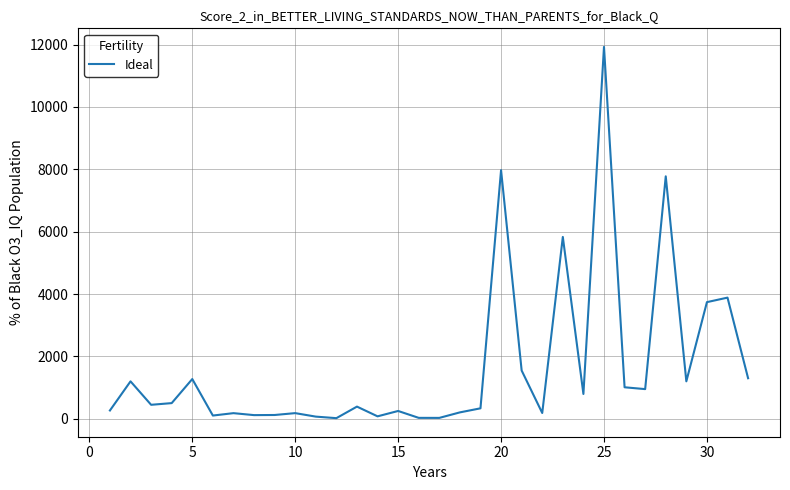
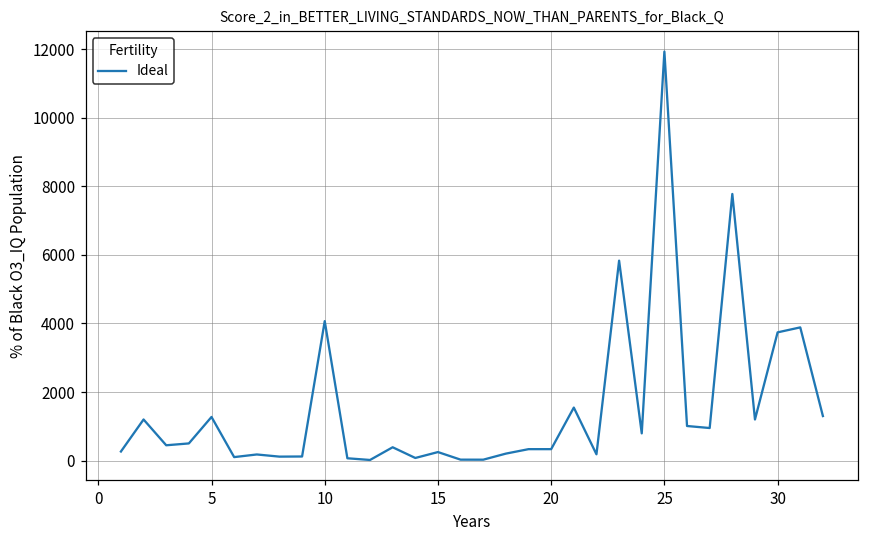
  {
    "5": 1300,
-   "10": 200,
+   "10": 4100,
    "15": 300,
-   "20": 8000,
+   "20": 300,
    "25": 11900,
    "30": 3700
  }
